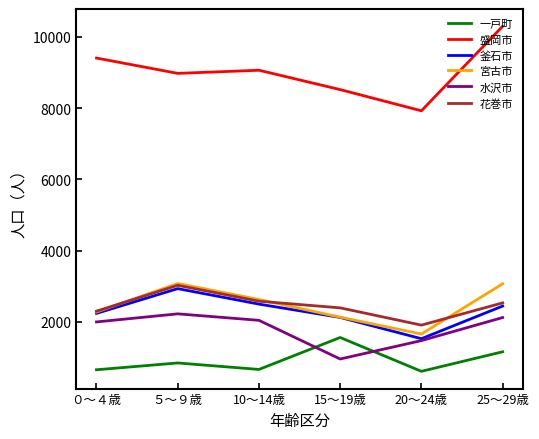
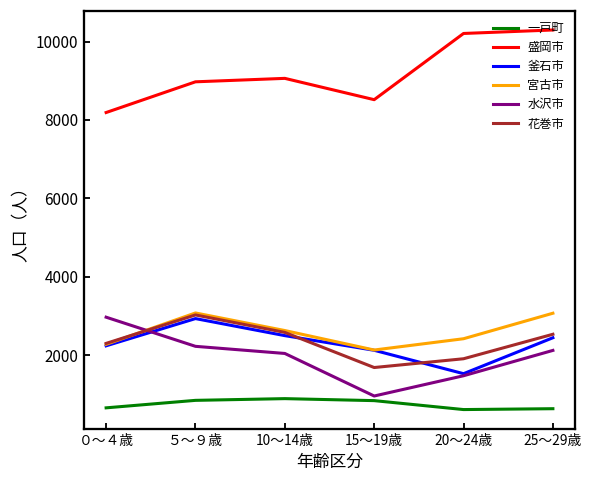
  {
    "一戸町": {
      "０～４歳": 700,
      "５～９歳": 800,
-     "10～14歳": 700,
-     "15～19歳": 1600,
+     "10～14歳": 900,
+     "15～19歳": 800,
      "20～24歳": 600,
-     "25～29歳": 1200
+     "25～29歳": 600
    },
    "盛岡市": {
-     "０～４歳": 9400,
+     "０～４歳": 8200,
      "５～９歳": 9000,
      "10～14歳": 9100,
      "15～19歳": 8500,
-     "20～24歳": 7900,
+     "20～24歳": 10200,
      "25～29歳": 10300
    },
    "釜石市": {
      "５～９歳": 2900,
      "10～14歳": 2500,
      "25～29歳": 2400
    },
    "宮古市": {
-     "20～24歳": 1700,
+     "20～24歳": 2400,
      "25～29歳": 3100
    },
    "水沢市": {
-     "０～４歳": 2000,
+     "０～４歳": 3000,
      "５～９歳": 2200,
      "10～14歳": 2000,
      "15～19歳": 1000,
      "25～29歳": 2100
    },
    "花巻市": {
-     "15～19歳": 2400,
+     "15～19歳": 1700,
      "20～24歳": 1900,
      "25～29歳": 2500
    }
  }
